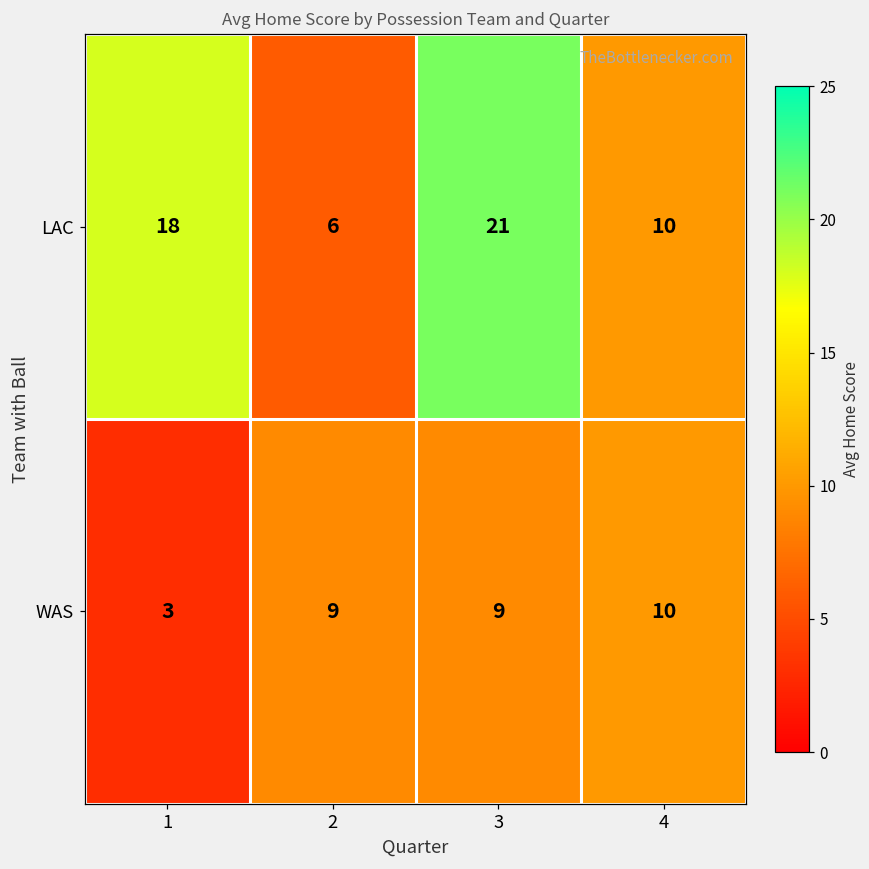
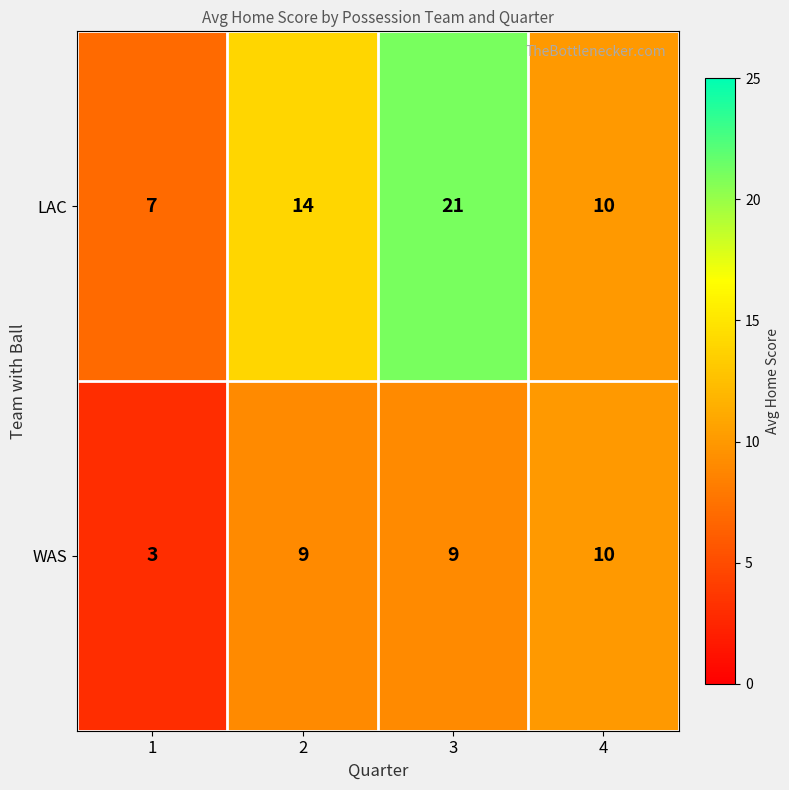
  {
    "LAC": {
-     "1": 18,
-     "2": 6,
+     "1": 7,
+     "2": 14,
      "3": 21
    },
    "WAS": {
      "1": 3,
      "2": 9,
      "3": 9,
      "4": 10
    }
  }
